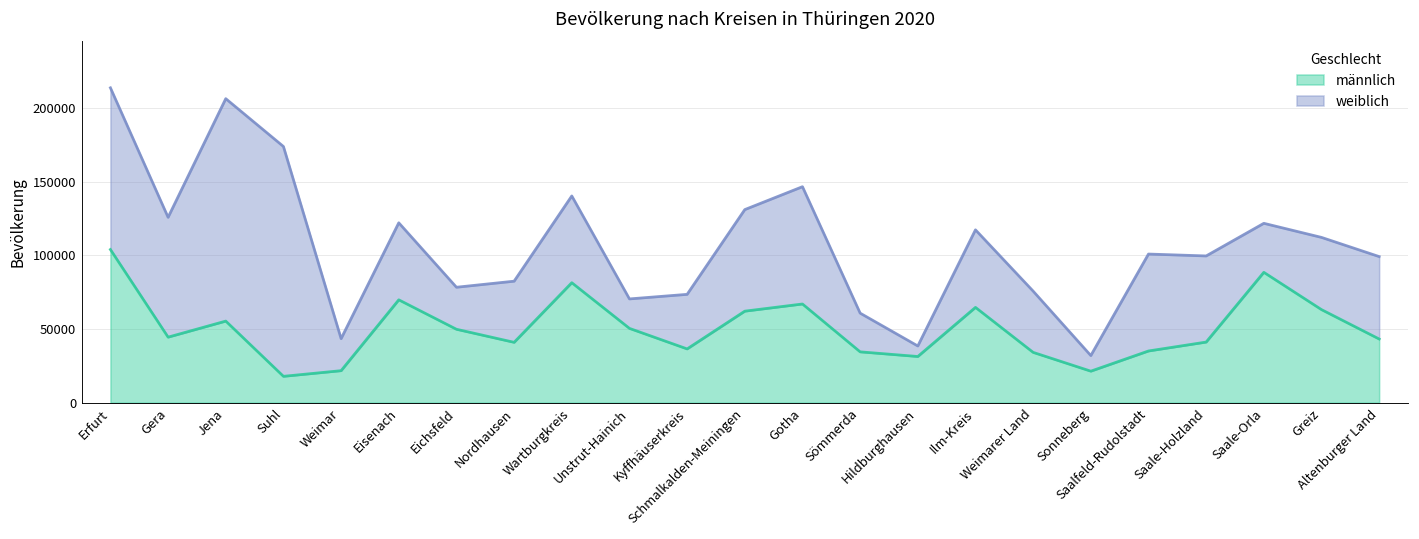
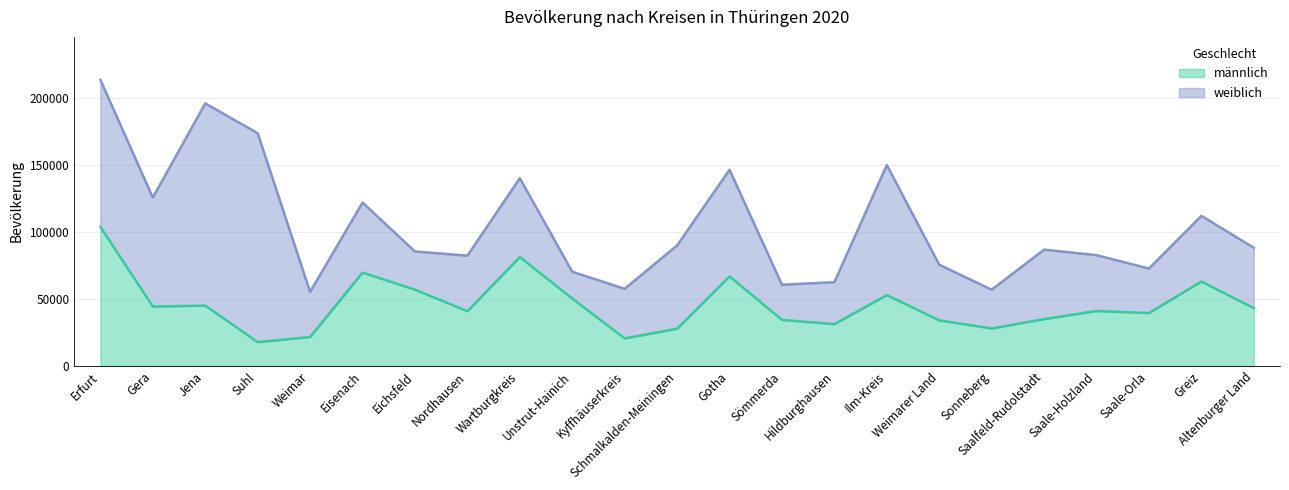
  {
    "männlich": {
      "Erfurt": 104000,
      "Gera": 44000,
-     "Jena": 55000,
+     "Jena": 45000,
      "Suhl": 18000,
      "Weimar": 22000,
      "Eisenach": 70000,
-     "Eichsfeld": 50000,
+     "Eichsfeld": 57000,
      "Nordhausen": 41000,
      "Wartburgkreis": 81000,
      "Unstrut-Hainich": 50000,
-     "Kyffhäuserkreis": 36000,
-     "Schmalkalden-Meiningen": 62000,
+     "Kyffhäuserkreis": 21000,
+     "Schmalkalden-Meiningen": 28000,
      "Gotha": 67000,
      "Sömmerda": 35000,
      "Hildburghausen": 31000,
-     "Ilm-Kreis": 65000,
+     "Ilm-Kreis": 53000,
      "Weimarer Land": 34000,
-     "Sonneberg": 21000,
+     "Sonneberg": 28000,
      "Saalfeld-Rudolstadt": 35000,
      "Saale-Holzland": 41000,
-     "Saale-Orla": 88000,
+     "Saale-Orla": 40000,
      "Greiz": 63000,
      "Altenburger Land": 43000
    },
    "weiblich": {
      "Erfurt": 110000,
      "Gera": 81000,
      "Jena": 151000,
      "Suhl": 156000,
-     "Weimar": 22000,
+     "Weimar": 34000,
      "Eisenach": 52000,
      "Eichsfeld": 29000,
      "Nordhausen": 41000,
      "Wartburgkreis": 59000,
      "Unstrut-Hainich": 20000,
      "Kyffhäuserkreis": 37000,
-     "Schmalkalden-Meiningen": 69000,
+     "Schmalkalden-Meiningen": 62000,
      "Gotha": 80000,
      "Sömmerda": 26000,
-     "Hildburghausen": 7000,
-     "Ilm-Kreis": 53000,
+     "Hildburghausen": 31000,
+     "Ilm-Kreis": 97000,
      "Weimarer Land": 42000,
-     "Sonneberg": 11000,
-     "Saalfeld-Rudolstadt": 66000,
-     "Saale-Holzland": 58000,
+     "Sonneberg": 29000,
+     "Saalfeld-Rudolstadt": 52000,
+     "Saale-Holzland": 42000,
      "Saale-Orla": 33000,
      "Greiz": 49000,
-     "Altenburger Land": 56000
+     "Altenburger Land": 45000
    }
  }
